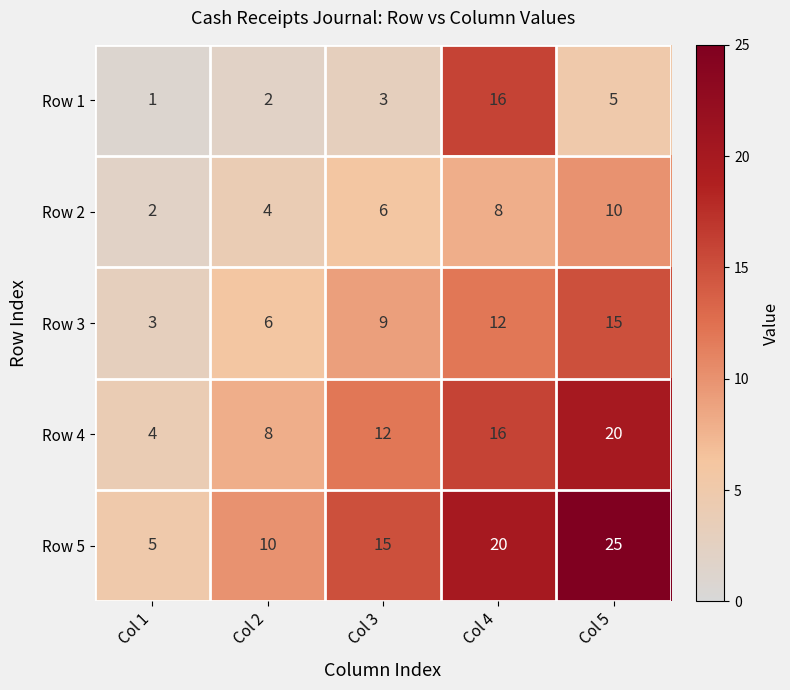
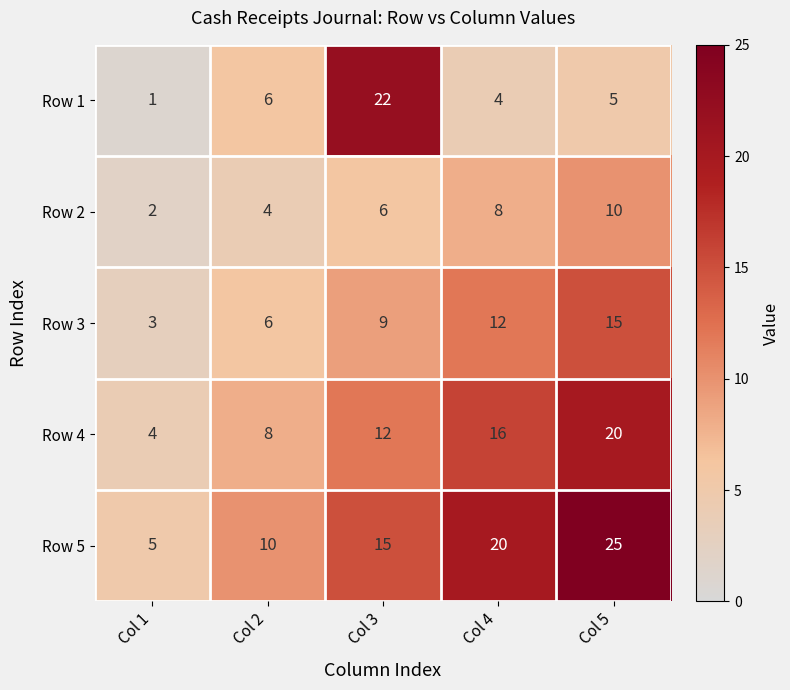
  {
    "Row 1": {
      "Col 1": 1,
-     "Col 2": 2,
-     "Col 3": 3,
-     "Col 4": 16,
+     "Col 2": 6,
+     "Col 3": 22,
+     "Col 4": 4,
      "Col 5": 5
    },
    "Row 2": {
      "Col 1": 2,
      "Col 2": 4,
      "Col 3": 6,
      "Col 4": 8,
      "Col 5": 10
    },
    "Row 3": {
      "Col 1": 3,
      "Col 2": 6,
      "Col 3": 9,
      "Col 4": 12,
      "Col 5": 15
    },
    "Row 4": {
      "Col 1": 4,
      "Col 2": 8,
      "Col 3": 12,
      "Col 4": 16,
      "Col 5": 20
    },
    "Row 5": {
      "Col 1": 5,
      "Col 2": 10,
      "Col 3": 15,
      "Col 4": 20,
      "Col 5": 25
    }
  }
